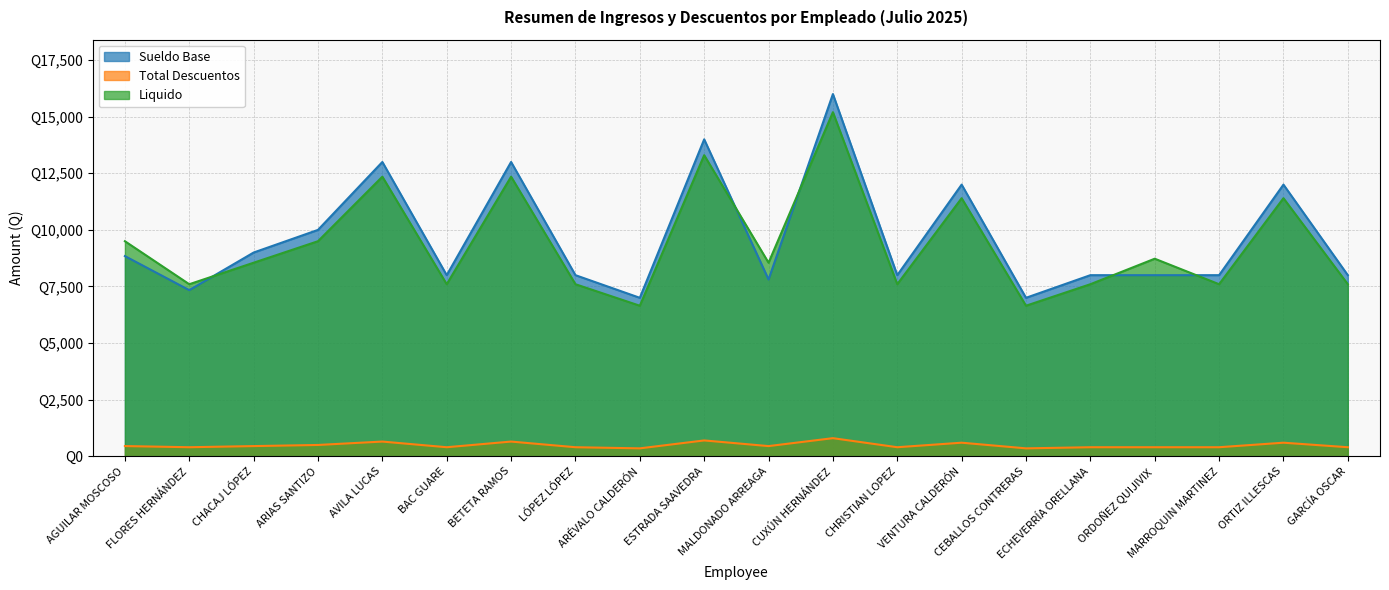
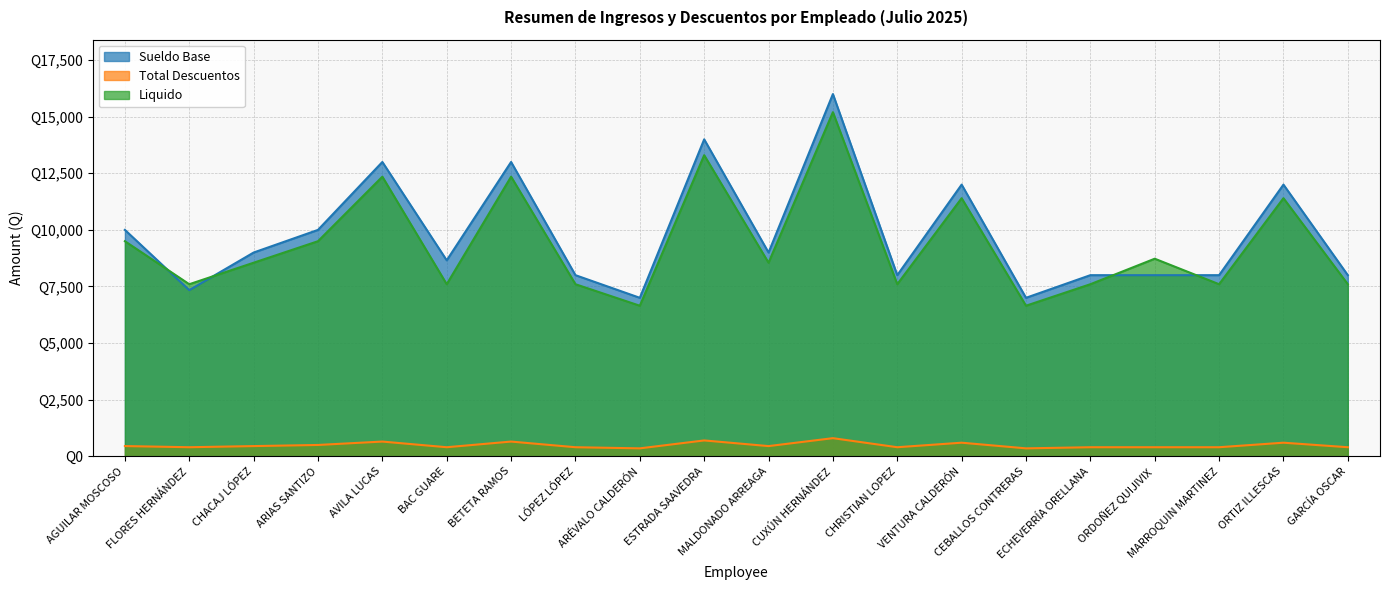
  {
    "Sueldo Base": {
-     "AGUILAR MOSCOSO": "Q8,800",
+     "AGUILAR MOSCOSO": "Q10,000",
      "FLORES HERNÁNDEZ": "Q7,300",
      "CHACAJ LÓPEZ": "Q9,000",
      "ARIAS SANTIZO": "Q10,000",
      "AVILA LUCAS": "Q13,000",
-     "BAC GUARE": "Q8,000",
+     "BAC GUARE": "Q8,700",
      "BETETA RAMOS": "Q13,000",
      "LÓPEZ LÓPEZ": "Q8,000",
      "ARÉVALO CALDERÓN": "Q7,000",
      "ESTRADA SAAVEDRA": "Q14,000",
-     "MALDONADO ARREAGA": "Q7,800",
+     "MALDONADO ARREAGA": "Q9,000",
      "CUXÚN HERNÁNDEZ": "Q16,000",
      "CHRISTIAN LOPEZ": "Q8,000",
      "VENTURA CALDERÓN": "Q12,000",
      "CEBALLOS CONTRERAS": "Q7,000",
      "ECHEVERRÍA ORELLANA": "Q8,000",
      "ORDOÑEZ QUIJIVIX": "Q8,000",
      "MARROQUIN MARTINEZ": "Q8,000",
      "ORTIZ ILLESCAS": "Q12,000",
      "GARCÍA OSCAR": "Q8,000"
    },
    "Total Descuentos": {
      "AGUILAR MOSCOSO": "Q500",
      "FLORES HERNÁNDEZ": "Q400",
      "CHACAJ LÓPEZ": "Q500",
      "ARIAS SANTIZO": "Q500",
      "AVILA LUCAS": "Q700",
      "BAC GUARE": "Q400",
      "BETETA RAMOS": "Q700",
      "LÓPEZ LÓPEZ": "Q400",
      "ARÉVALO CALDERÓN": "Q400",
      "ESTRADA SAAVEDRA": "Q700",
      "MALDONADO ARREAGA": "Q500",
      "CUXÚN HERNÁNDEZ": "Q800",
      "CHRISTIAN LOPEZ": "Q400",
      "VENTURA CALDERÓN": "Q600",
      "CEBALLOS CONTRERAS": "Q400",
      "ECHEVERRÍA ORELLANA": "Q400",
      "ORDOÑEZ QUIJIVIX": "Q400",
      "MARROQUIN MARTINEZ": "Q400",
      "ORTIZ ILLESCAS": "Q600",
      "GARCÍA OSCAR": "Q400"
    },
    "Liquido": {
      "AGUILAR MOSCOSO": "Q9,500",
      "FLORES HERNÁNDEZ": "Q7,600",
      "CHACAJ LÓPEZ": "Q8,600",
      "ARIAS SANTIZO": "Q9,500",
      "AVILA LUCAS": "Q12,400",
      "BAC GUARE": "Q7,600",
      "BETETA RAMOS": "Q12,400",
      "LÓPEZ LÓPEZ": "Q7,600",
      "ARÉVALO CALDERÓN": "Q6,700",
      "ESTRADA SAAVEDRA": "Q13,300",
      "MALDONADO ARREAGA": "Q8,600",
      "CUXÚN HERNÁNDEZ": "Q15,200",
      "CHRISTIAN LOPEZ": "Q7,600",
      "VENTURA CALDERÓN": "Q11,400",
      "CEBALLOS CONTRERAS": "Q6,700",
      "ECHEVERRÍA ORELLANA": "Q7,600",
      "ORDOÑEZ QUIJIVIX": "Q8,700",
      "MARROQUIN MARTINEZ": "Q7,600",
      "ORTIZ ILLESCAS": "Q11,400",
      "GARCÍA OSCAR": "Q7,600"
    }
  }
